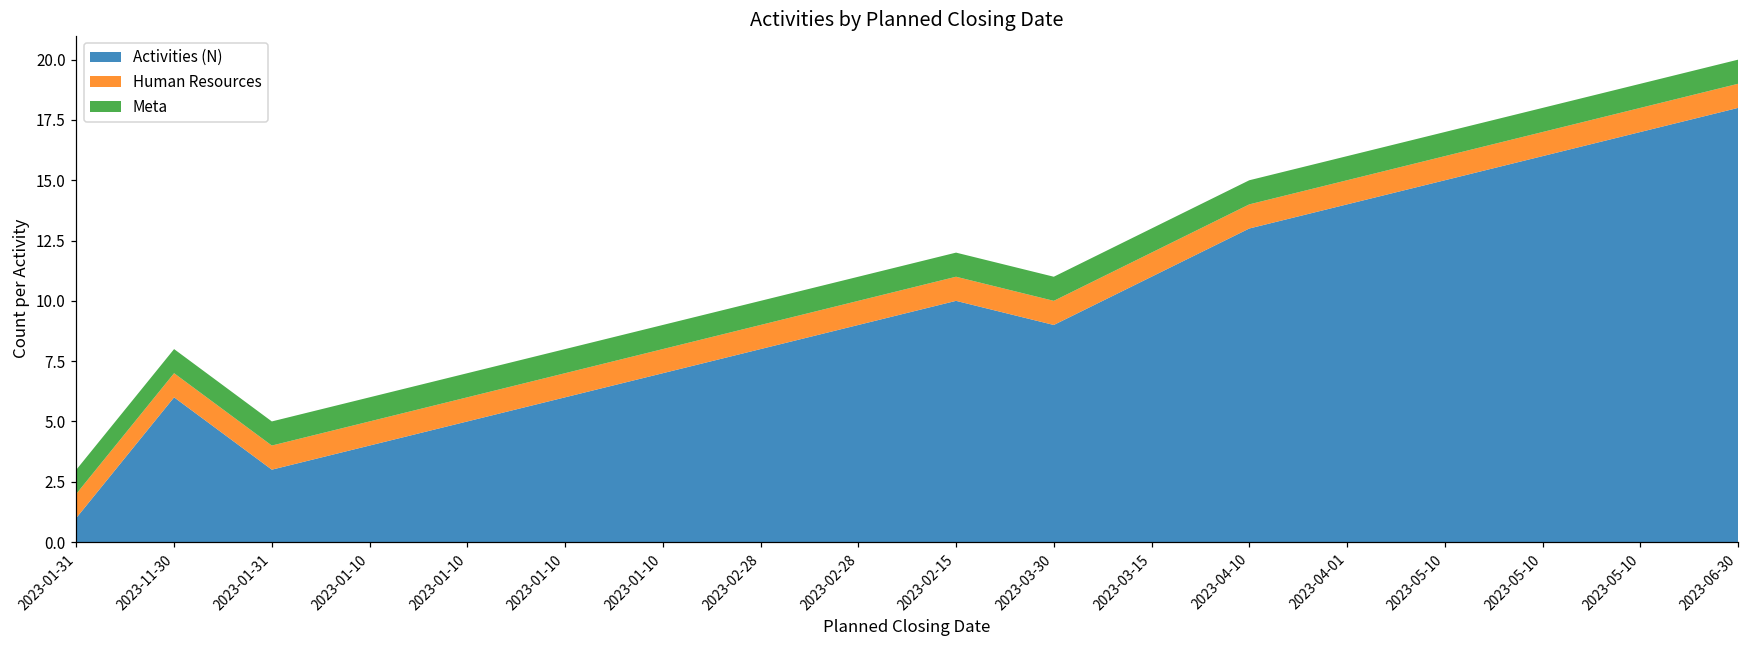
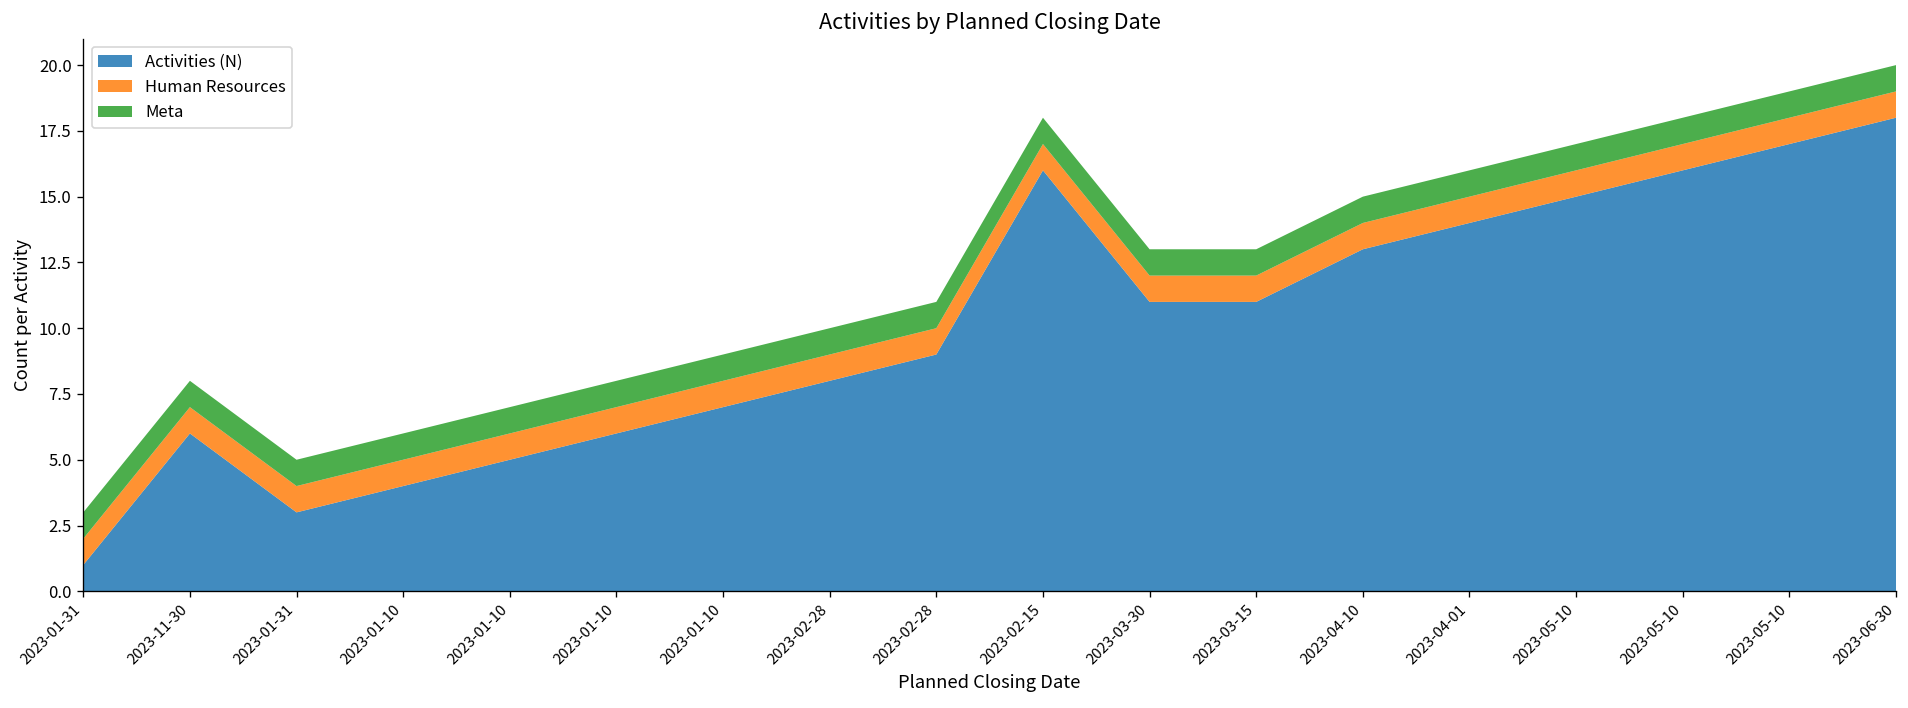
  {
    "Activities (N)": {
      "2023-11-30": 6,
-     "2023-02-15": 10,
-     "2023-03-30": 9,
+     "2023-02-15": 16,
+     "2023-03-30": 11,
      "2023-03-15": 11,
      "2023-04-10": 13,
      "2023-04-01": 14,
      "2023-06-30": 18
    },
    "Human Resources": {
      "2023-11-30": 1,
      "2023-02-15": 1,
      "2023-03-30": 1,
      "2023-03-15": 1,
      "2023-04-10": 1,
      "2023-04-01": 1,
      "2023-06-30": 1
    },
    "Meta": {
      "2023-11-30": 1,
      "2023-02-15": 1,
      "2023-03-30": 1,
      "2023-03-15": 1,
      "2023-04-10": 1,
      "2023-04-01": 1,
      "2023-06-30": 1
    }
  }
